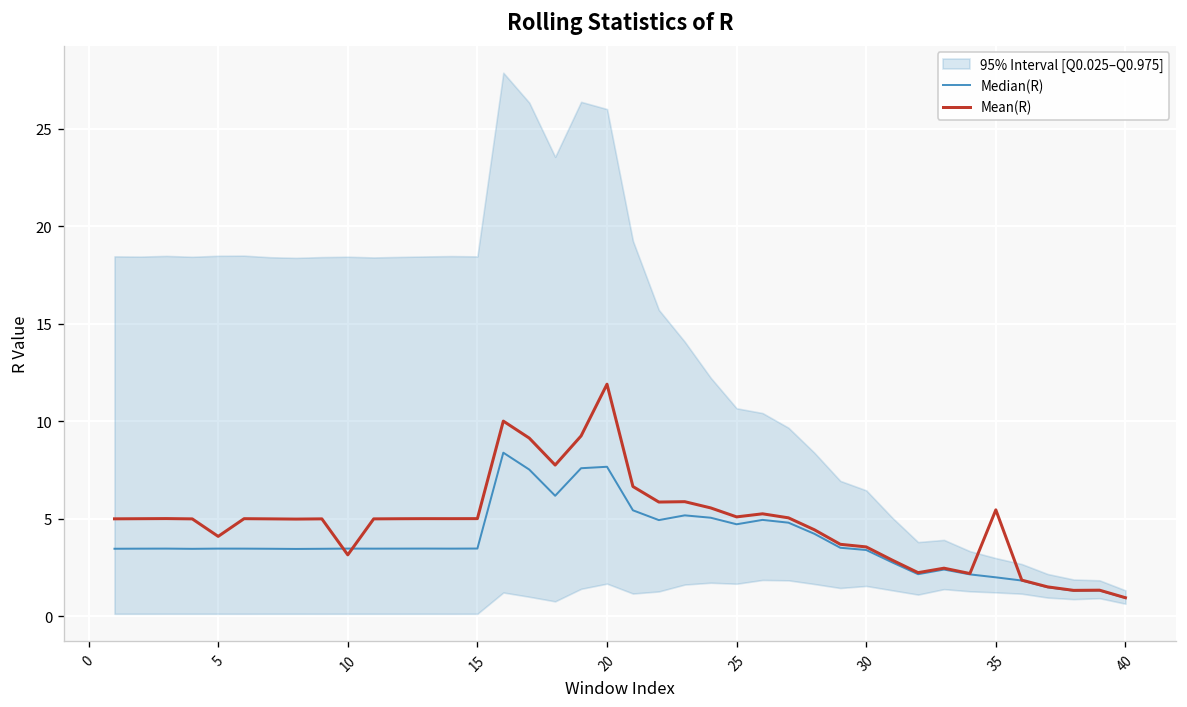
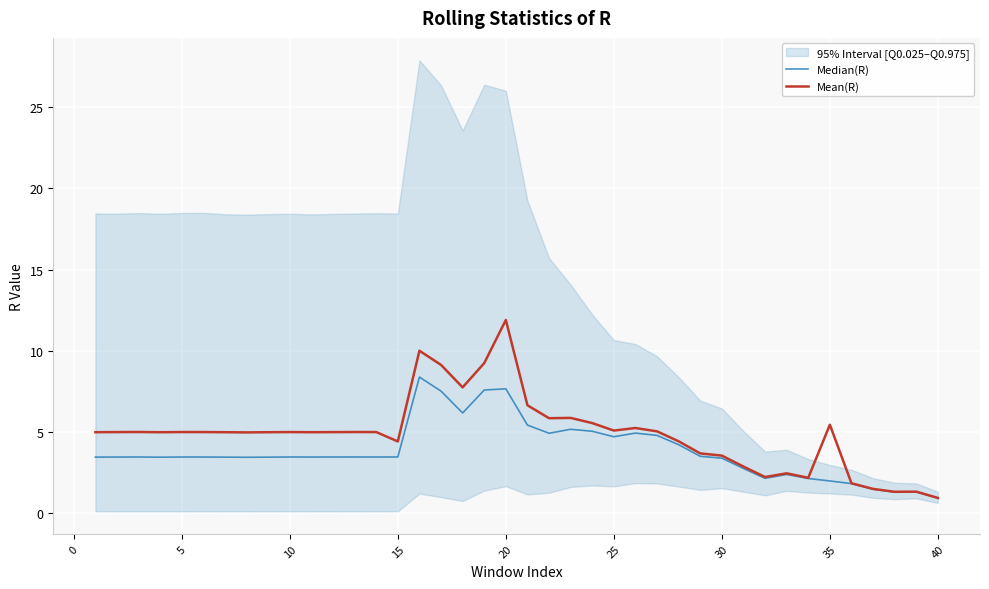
  {
    "Mean(R)": {
-     "5": 4.1,
-     "10": 3.1,
-     "15": 5.0,
+     "5": 5.0,
+     "10": 5.0,
+     "15": 4.4,
      "20": 11.9,
      "25": 5.1,
      "30": 3.6,
      "35": 5.5
    }
  }
